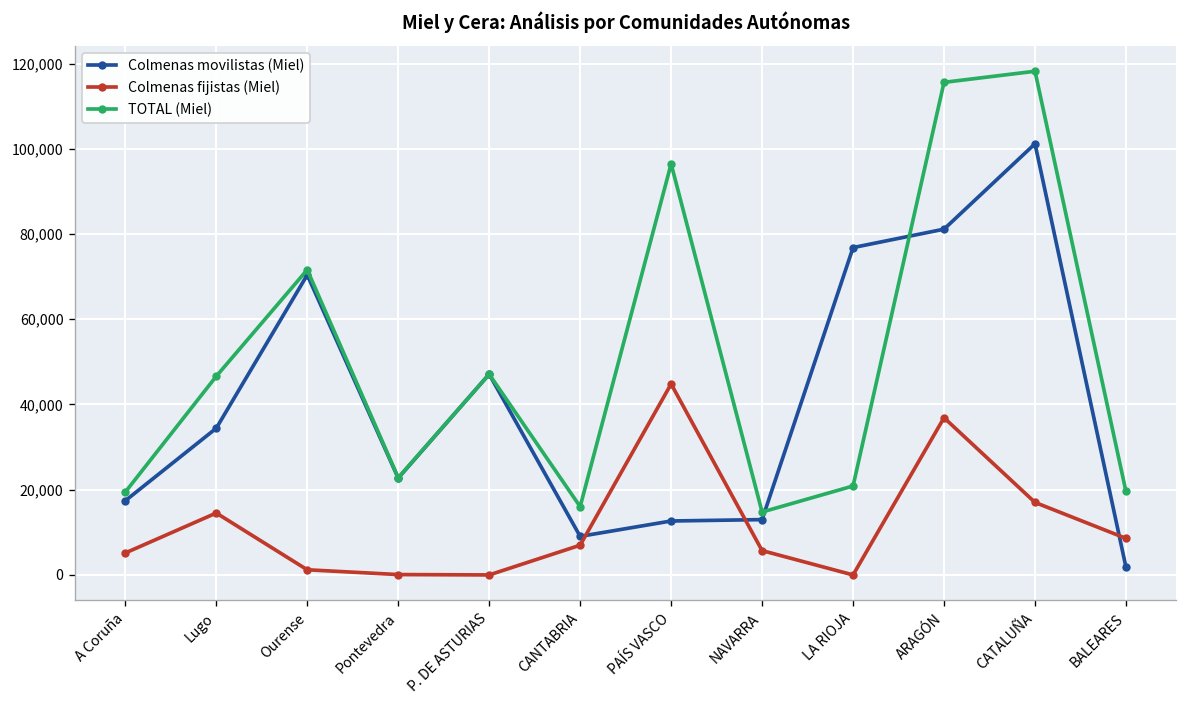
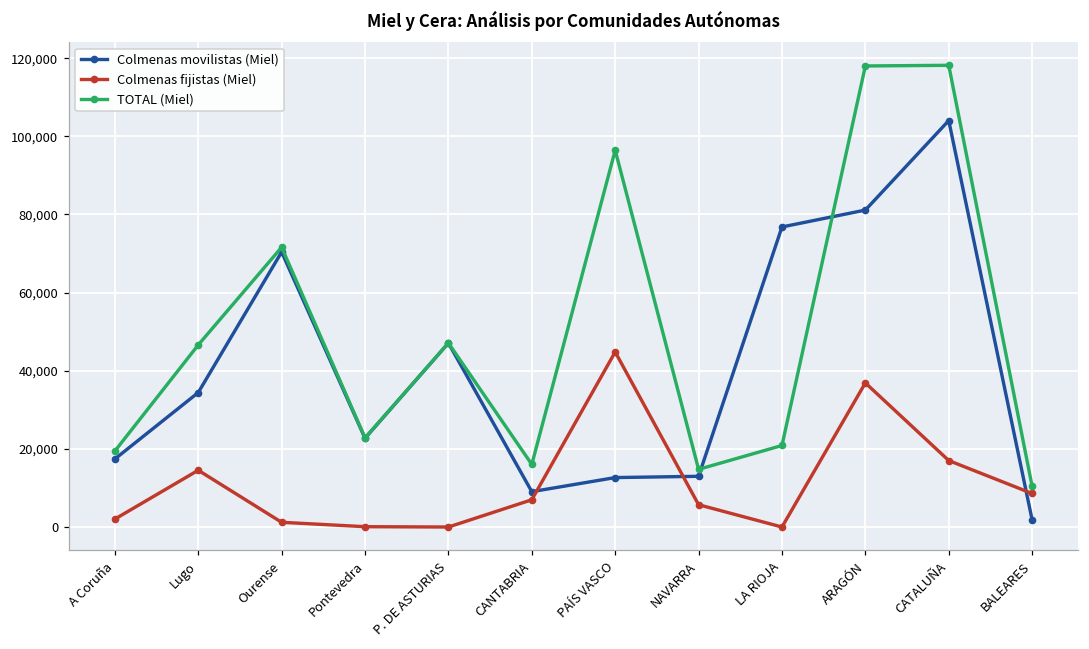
  {
    "Colmenas movilistas (Miel)": {
      "A Coruña": "17,000",
      "Lugo": "34,000",
      "Ourense": "70,000",
      "CANTABRIA": "9,000",
      "PAÍS VASCO": "13,000",
      "NAVARRA": "13,000",
      "LA RIOJA": "77,000",
      "ARAGÓN": "81,000",
-     "CATALUÑA": "101,000",
+     "CATALUÑA": "104,000",
      "BALEARES": "2,000"
    },
    "Colmenas fijistas (Miel)": {
-     "A Coruña": "5,000",
+     "A Coruña": "2,000",
      "Lugo": "15,000",
      "Ourense": "1,000",
      "Pontevedra": "0",
      "P. DE ASTURIAS": "0",
      "CANTABRIA": "7,000",
      "PAÍS VASCO": "45,000",
      "NAVARRA": "6,000",
      "LA RIOJA": "0",
      "ARAGÓN": "37,000",
      "CATALUÑA": "17,000",
      "BALEARES": "9,000"
    },
    "TOTAL (Miel)": {
      "A Coruña": "19,000",
      "Lugo": "47,000",
      "Ourense": "72,000",
      "CANTABRIA": "16,000",
      "PAÍS VASCO": "96,000",
      "NAVARRA": "15,000",
      "LA RIOJA": "21,000",
-     "ARAGÓN": "116,000",
+     "ARAGÓN": "118,000",
      "CATALUÑA": "118,000",
-     "BALEARES": "20,000"
+     "BALEARES": "10,000"
    }
  }
